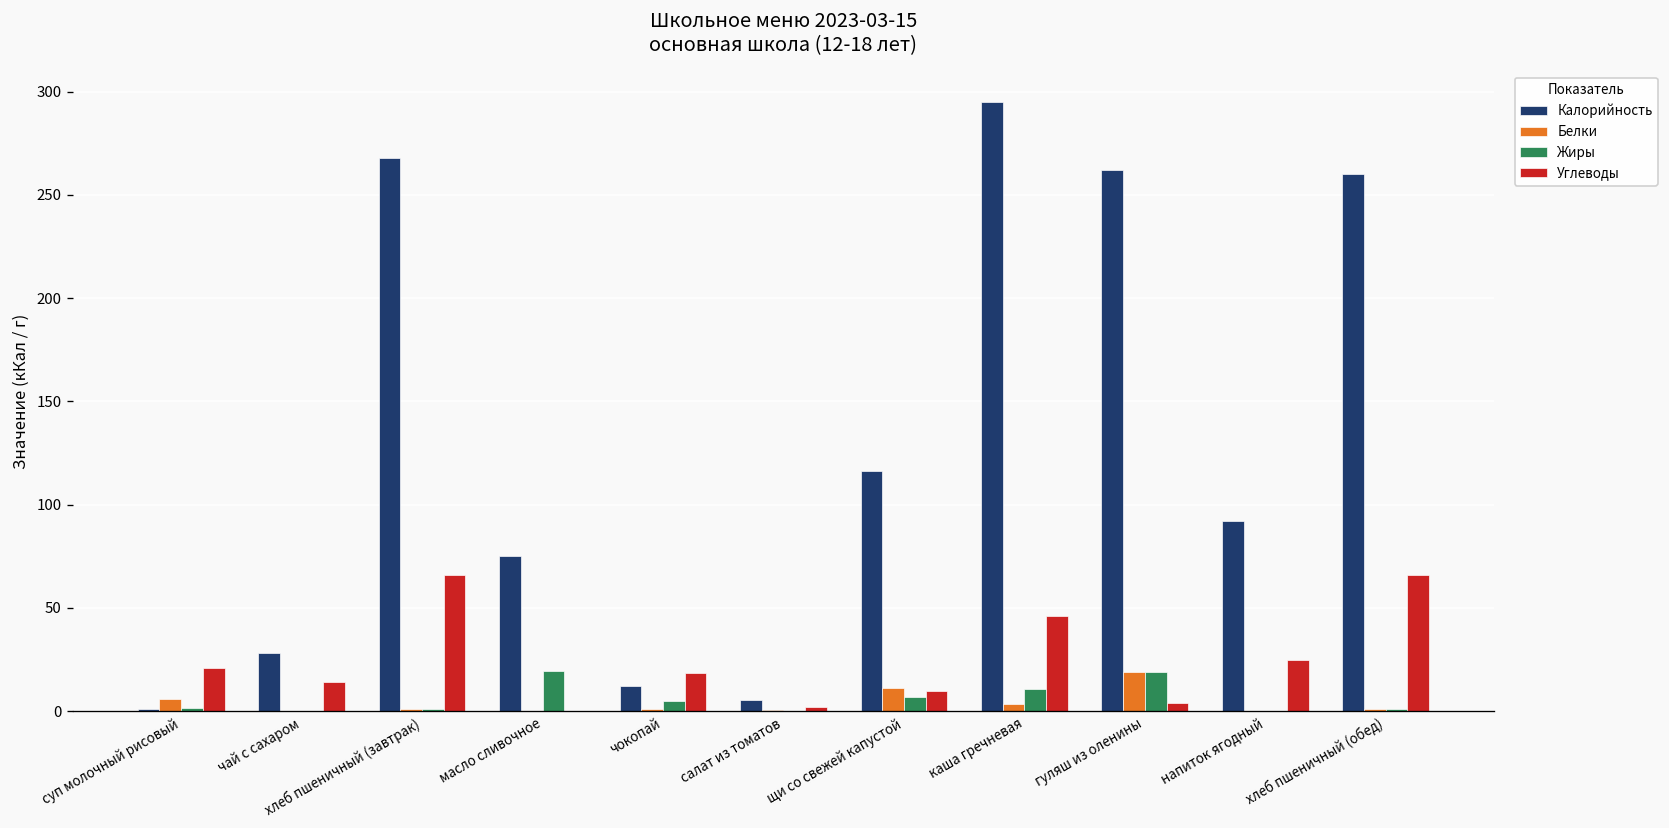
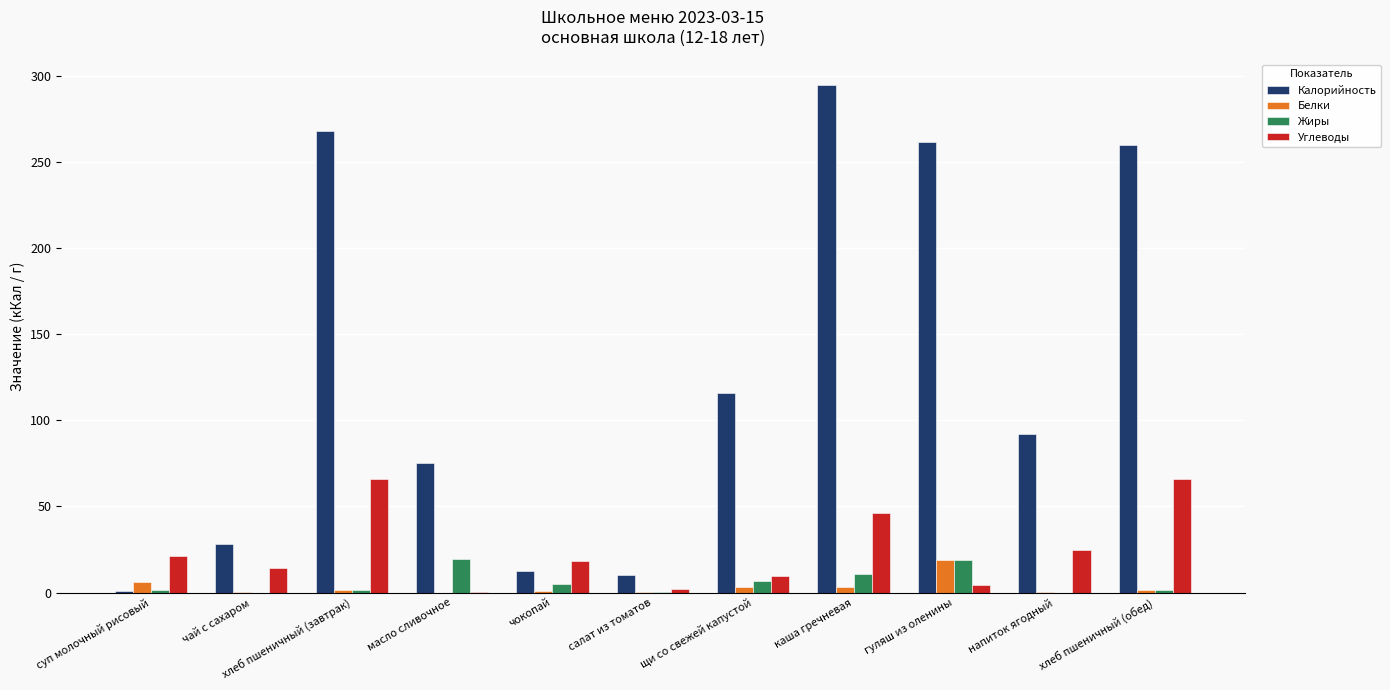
  {
    "Калорийность": {
      "чай с сахаром": 28,
      "хлеб пшеничный (завтрак)": 268,
      "масло сливочное": 75,
      "чокопай": 12,
-     "салат из томатов": 5,
+     "салат из томатов": 10,
      "щи со свежей капустой": 116,
      "каша гречневая": 295,
      "гуляш из оленины": 262,
      "напиток ягодный": 92,
      "хлеб пшеничный (обед)": 260
    },
    "Белки": {
      "суп молочный рисовый": 6,
      "масло сливочное": 0,
-     "щи со свежей капустой": 11,
+     "щи со свежей капустой": 3,
      "каша гречневая": 3,
      "гуляш из оленины": 19
    },
    "Жиры": {
      "чай с сахаром": 0,
      "масло сливочное": 19,
      "чокопай": 5,
      "щи со свежей капустой": 7,
      "каша гречневая": 11,
      "гуляш из оленины": 19,
      "напиток ягодный": 0
    },
    "Углеводы": {
      "суп молочный рисовый": 21,
      "чай с сахаром": 14,
      "хлеб пшеничный (завтрак)": 66,
      "чокопай": 18,
      "салат из томатов": 2,
      "щи со свежей капустой": 10,
      "каша гречневая": 46,
      "гуляш из оленины": 4,
      "напиток ягодный": 25,
      "хлеб пшеничный (обед)": 66
    }
  }
